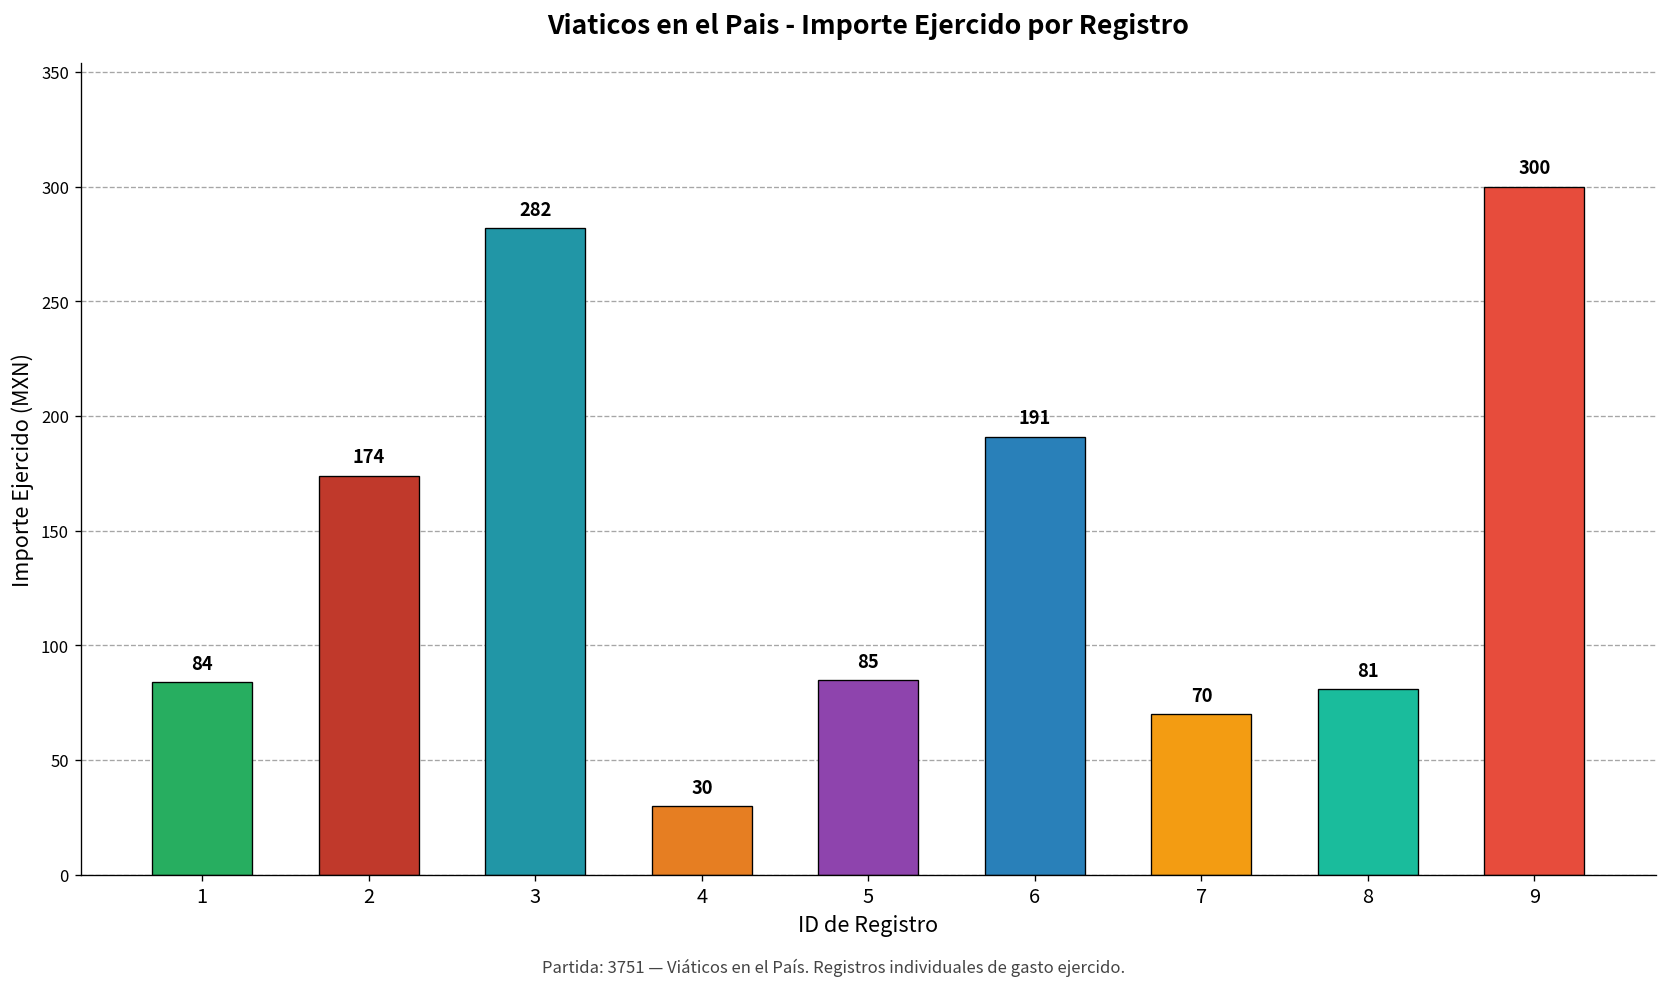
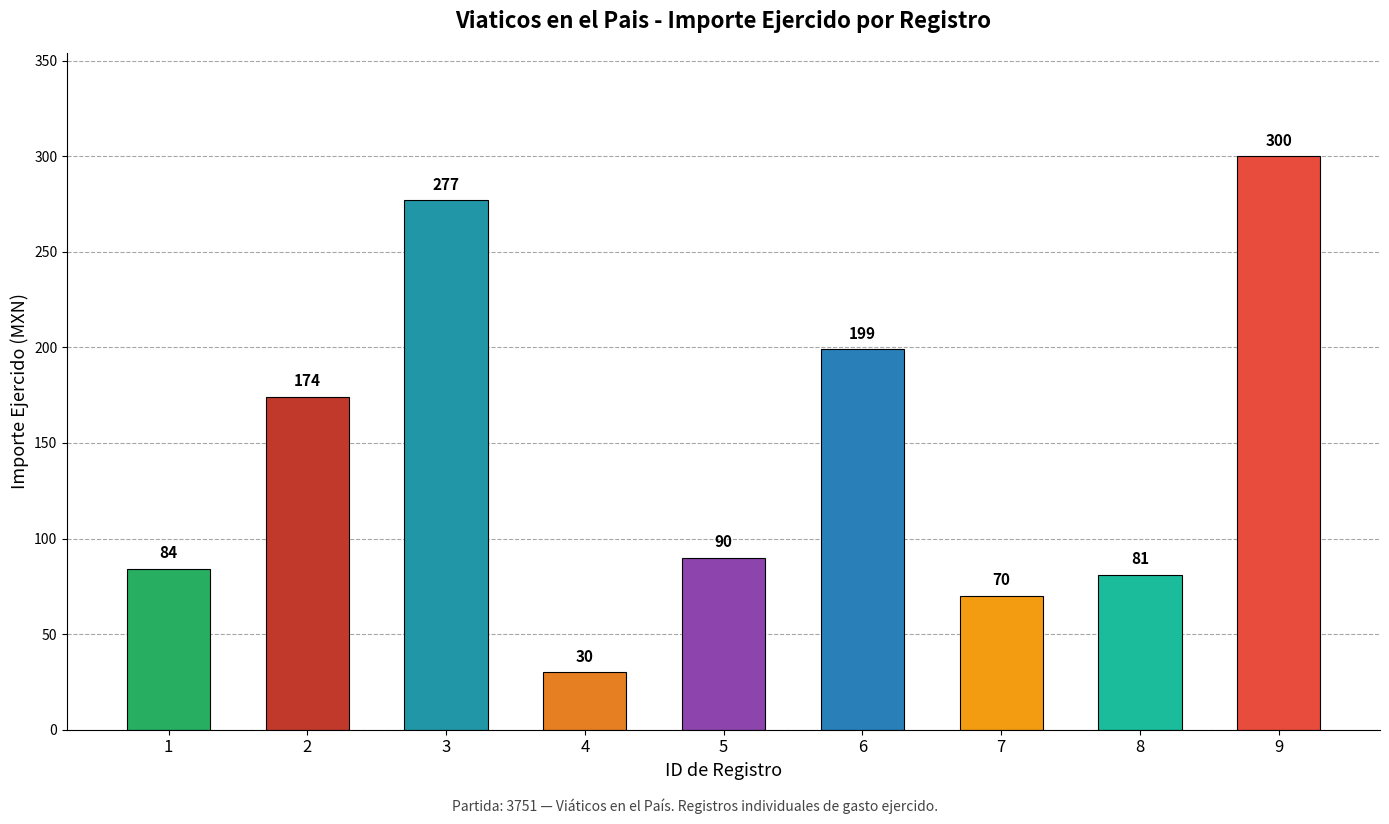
  {
    "1": 84,
    "2": 174,
-   "3": 282,
+   "3": 277,
    "4": 30,
-   "5": 85,
-   "6": 191,
+   "5": 90,
+   "6": 199,
    "7": 70,
    "8": 81,
    "9": 300
  }
